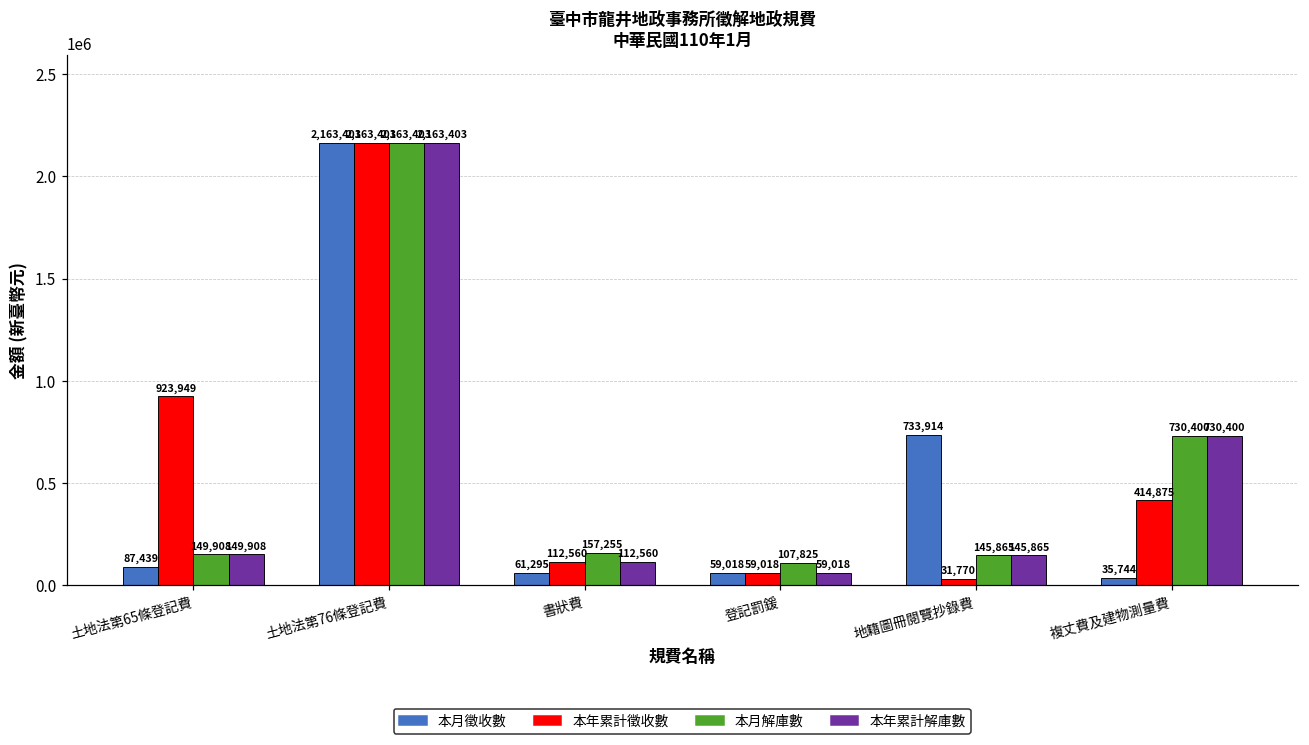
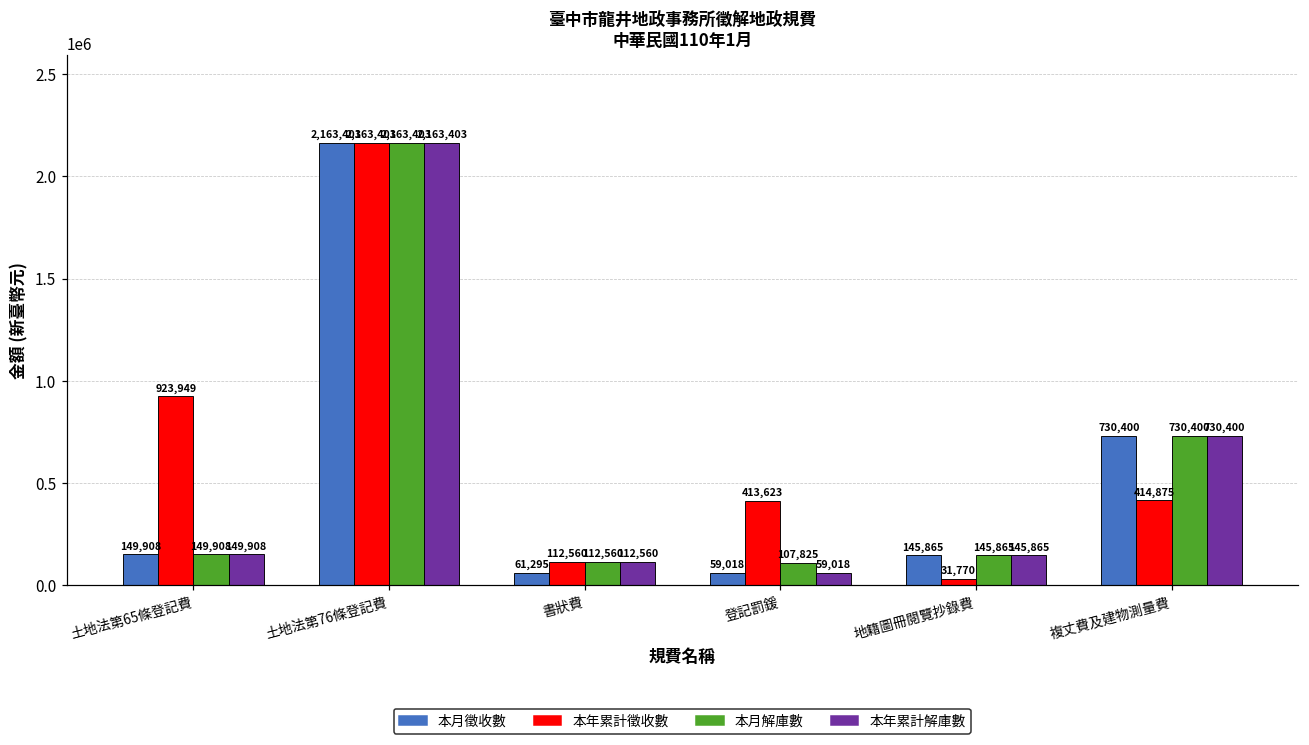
  {
    "本月徵收數": {
-     "土地法第65條登記費": "87,439",
+     "土地法第65條登記費": "149,908",
      "書狀費": "61,295",
      "登記罰鍰": "59,018",
-     "地籍圖冊閱覽抄錄費": "733,914",
-     "複丈費及建物測量費": "35,744"
+     "地籍圖冊閱覽抄錄費": "145,865",
+     "複丈費及建物測量費": "730,400"
    },
    "本年累計徵收數": {
      "土地法第65條登記費": "923,949",
      "書狀費": "112,560",
-     "登記罰鍰": "59,018",
+     "登記罰鍰": "413,623",
      "地籍圖冊閱覽抄錄費": "31,770",
      "複丈費及建物測量費": "414,875"
    },
    "本月解庫數": {
      "土地法第65條登記費": "149,908",
-     "書狀費": "157,255",
+     "書狀費": "112,560",
      "登記罰鍰": "107,825",
      "複丈費及建物測量費": "730,400"
    },
    "本年累計解庫數": {
      "土地法第65條登記費": "149,908",
      "書狀費": "112,560",
      "登記罰鍰": "59,018",
      "複丈費及建物測量費": "730,400"
    }
  }
